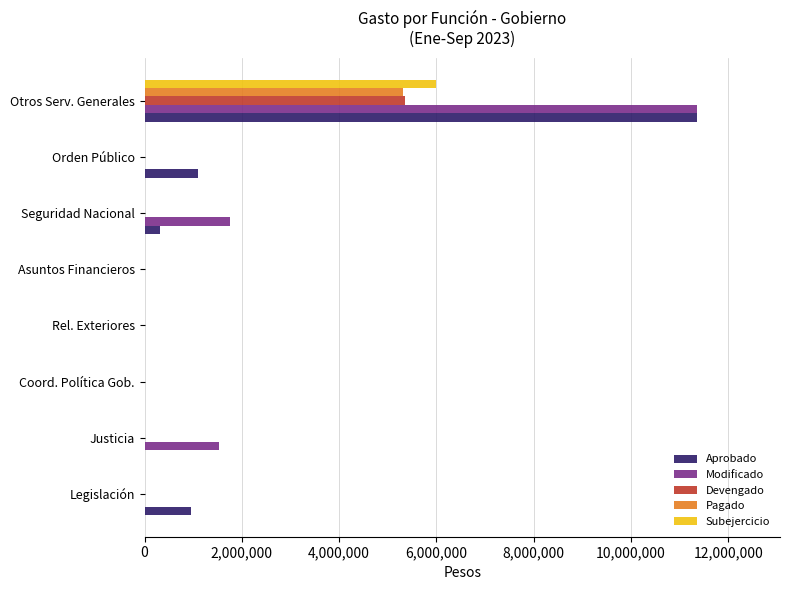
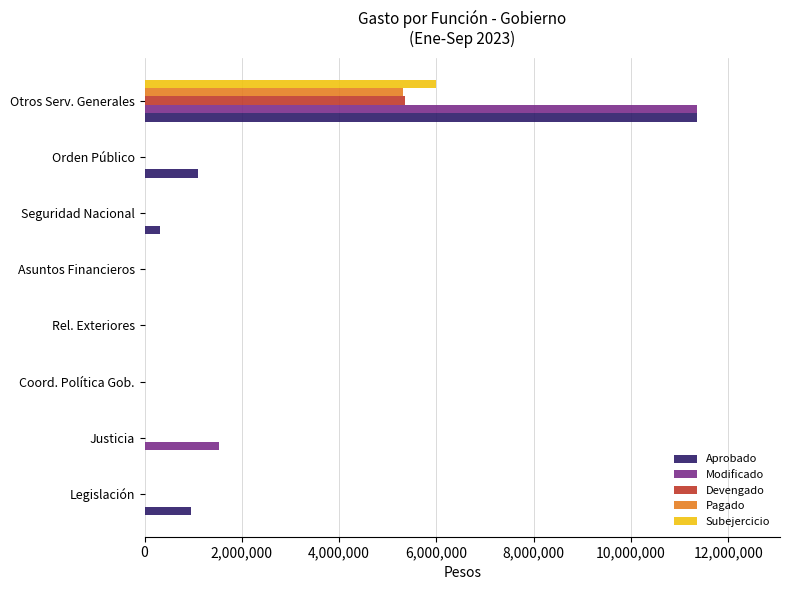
  {
    "Aprobado": {
      "Otros Serv. Generales": "11,400,000",
      "Orden Público": "1,100,000",
      "Seguridad Nacional": "300,000",
      "Asuntos Financieros": "0",
      "Rel. Exteriores": "0",
      "Coord. Política Gob.": "0",
      "Justicia": "0",
      "Legislación": "900,000"
    },
    "Modificado": {
      "Otros Serv. Generales": "11,400,000",
      "Orden Público": "0",
-     "Seguridad Nacional": "1,800,000",
+     "Seguridad Nacional": "0",
      "Asuntos Financieros": "0",
      "Rel. Exteriores": "0",
      "Coord. Política Gob.": "0",
      "Justicia": "1,500,000",
      "Legislación": "0"
    },
    "Devengado": {
      "Otros Serv. Generales": "5,400,000",
      "Orden Público": "0",
      "Seguridad Nacional": "0",
      "Asuntos Financieros": "0",
      "Rel. Exteriores": "0",
      "Coord. Política Gob.": "0",
      "Justicia": "0",
      "Legislación": "0"
    },
    "Pagado": {
      "Otros Serv. Generales": "5,300,000",
      "Orden Público": "0",
      "Seguridad Nacional": "0",
      "Asuntos Financieros": "0",
      "Rel. Exteriores": "0",
      "Coord. Política Gob.": "0",
      "Justicia": "0",
      "Legislación": "0"
    },
    "Subejercicio": {
      "Otros Serv. Generales": "6,000,000",
      "Orden Público": "0",
      "Seguridad Nacional": "0",
      "Asuntos Financieros": "0",
      "Rel. Exteriores": "0",
      "Coord. Política Gob.": "0",
      "Justicia": "0",
      "Legislación": "0"
    }
  }
